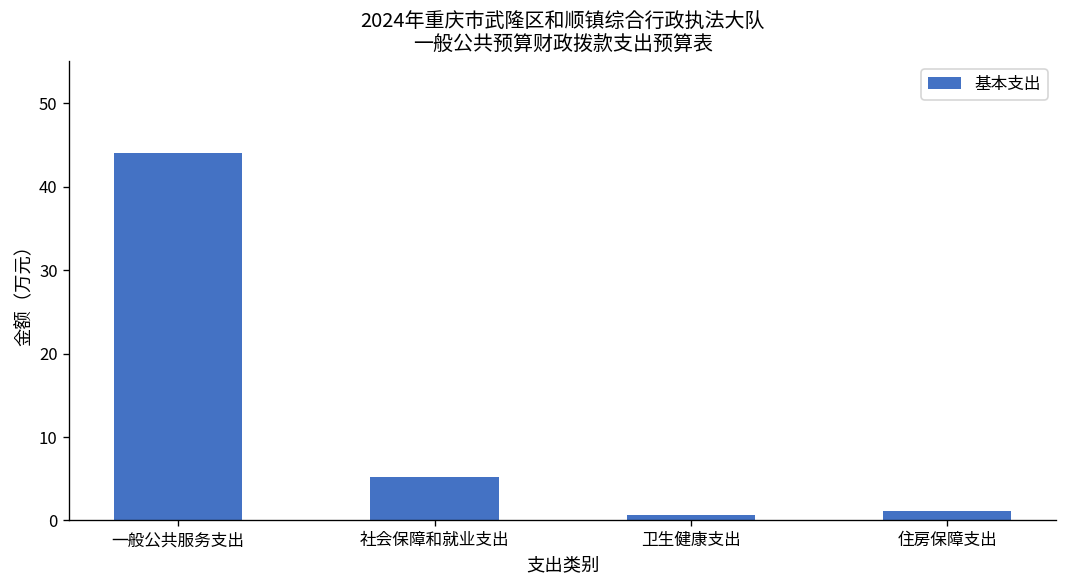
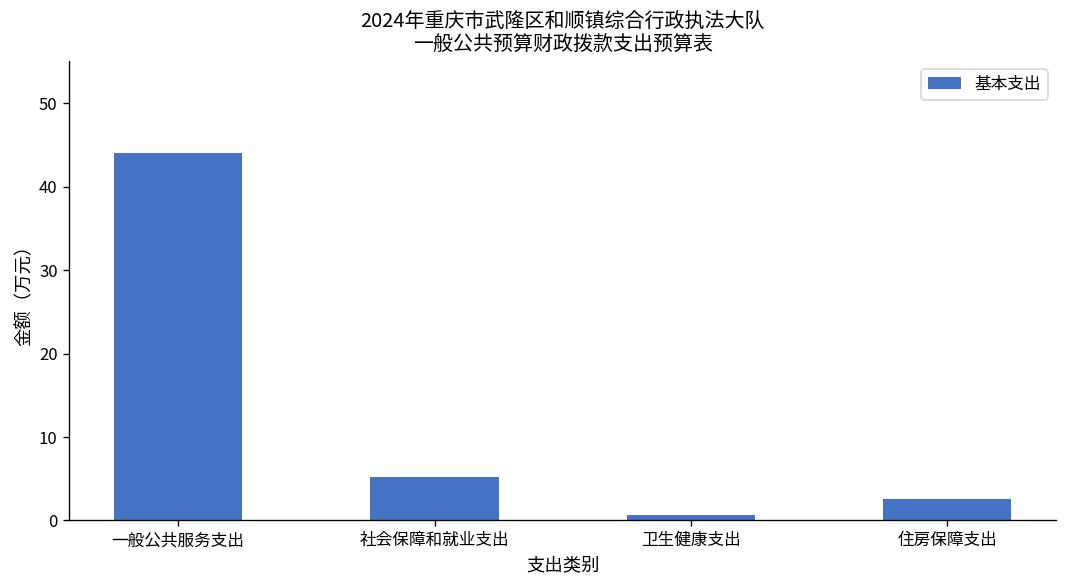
  {
    "一般公共服务支出": 44,
    "社会保障和就业支出": 5,
    "卫生健康支出": 1,
-   "住房保障支出": 1
+   "住房保障支出": 3
  }
